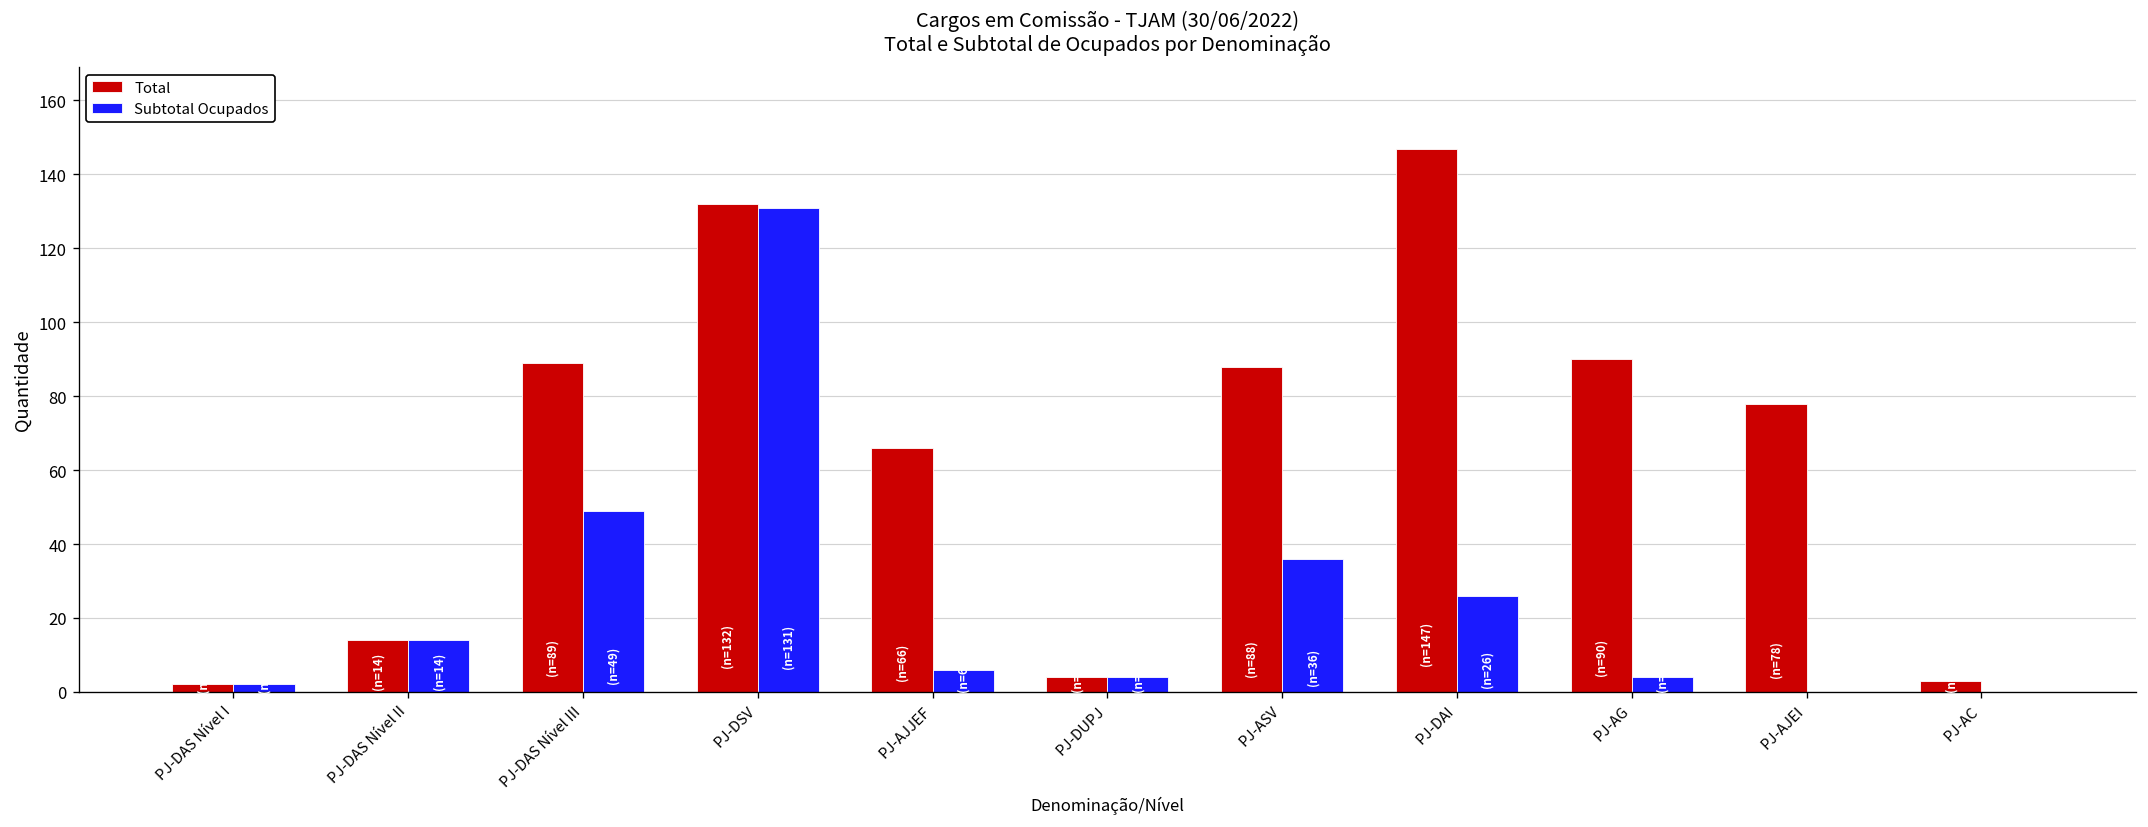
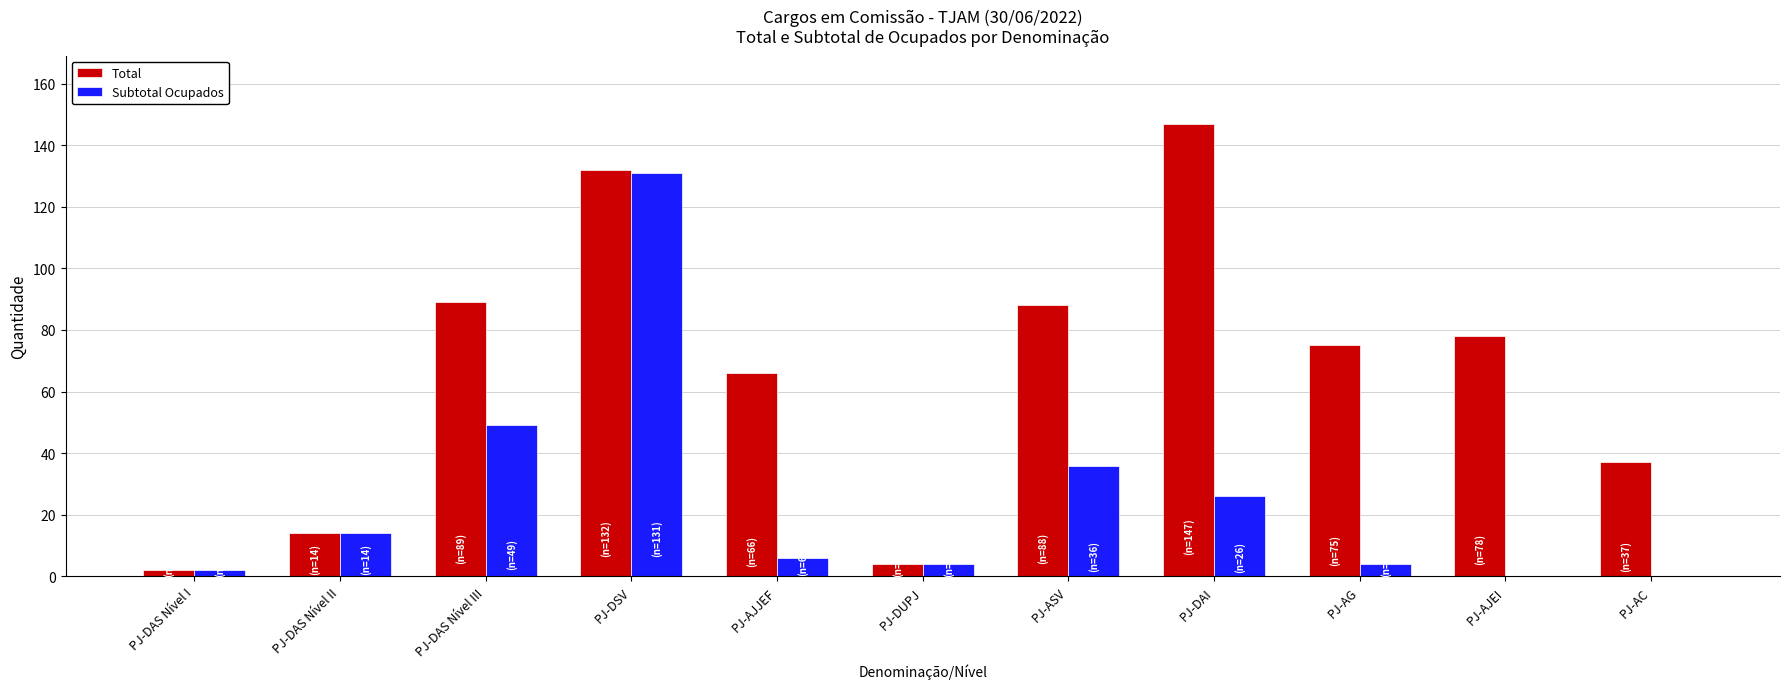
  {
    "Total": {
      "PJ-DAS Nível II": 14,
      "PJ-DAS Nível III": 89,
      "PJ-DSV": 132,
      "PJ-AJJEF": 66,
      "PJ-ASV": 88,
      "PJ-DAI": 147,
-     "PJ-AG": 90,
+     "PJ-AG": 75,
      "PJ-AJEI": 78,
-     "PJ-AC": 3
+     "PJ-AC": 37
    },
    "Subtotal Ocupados": {
      "PJ-DAS Nível II": 14,
      "PJ-DAS Nível III": 49,
      "PJ-DSV": 131,
      "PJ-AJJEF": 6,
      "PJ-ASV": 36,
      "PJ-DAI": 26
    }
  }
